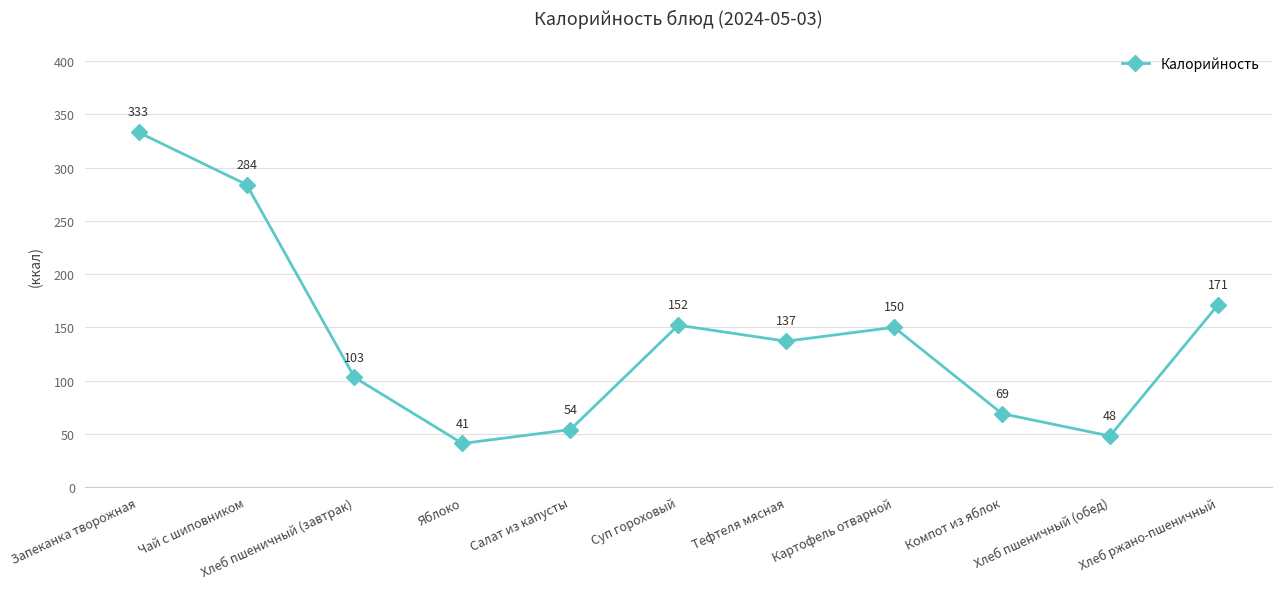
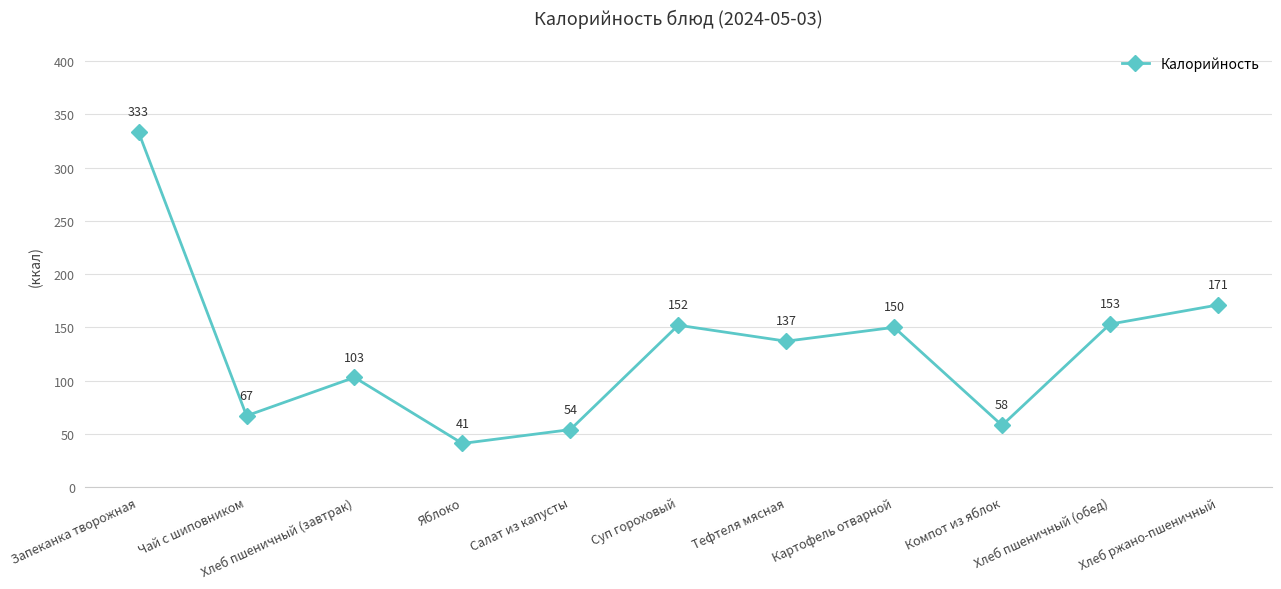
  {
    "Запеканка творожная": 333,
-   "Чай с шиповником": 284,
+   "Чай с шиповником": 67,
    "Хлеб пшеничный (завтрак)": 103,
    "Яблоко": 41,
    "Салат из капусты": 54,
    "Суп гороховый": 152,
    "Тефтеля мясная": 137,
    "Картофель отварной": 150,
-   "Компот из яблок": 69,
-   "Хлеб пшеничный (обед)": 48,
+   "Компот из яблок": 58,
+   "Хлеб пшеничный (обед)": 153,
    "Хлеб ржано-пшеничный": 171
  }
